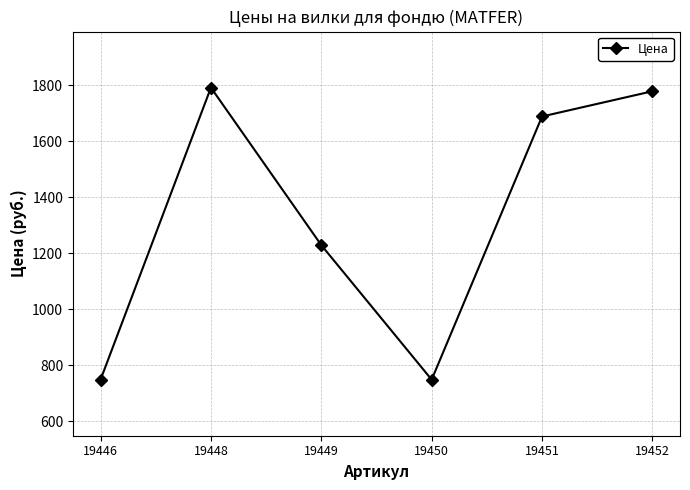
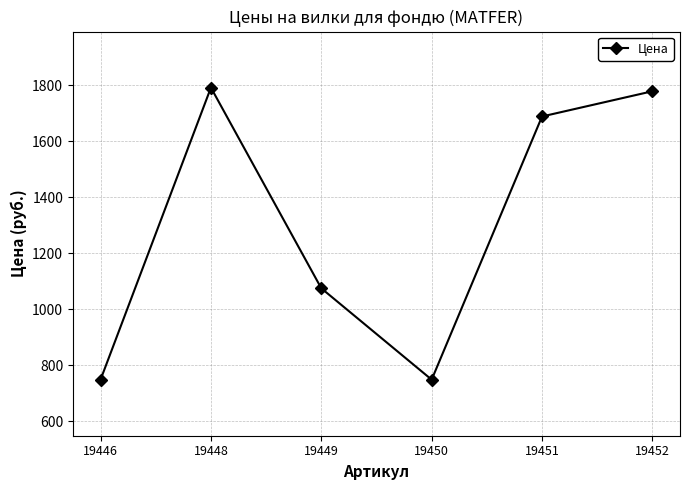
  {
    "19446": 750,
    "19448": 1790,
-   "19449": 1230,
+   "19449": 1080,
    "19450": 750,
    "19451": 1690,
    "19452": 1780
  }
